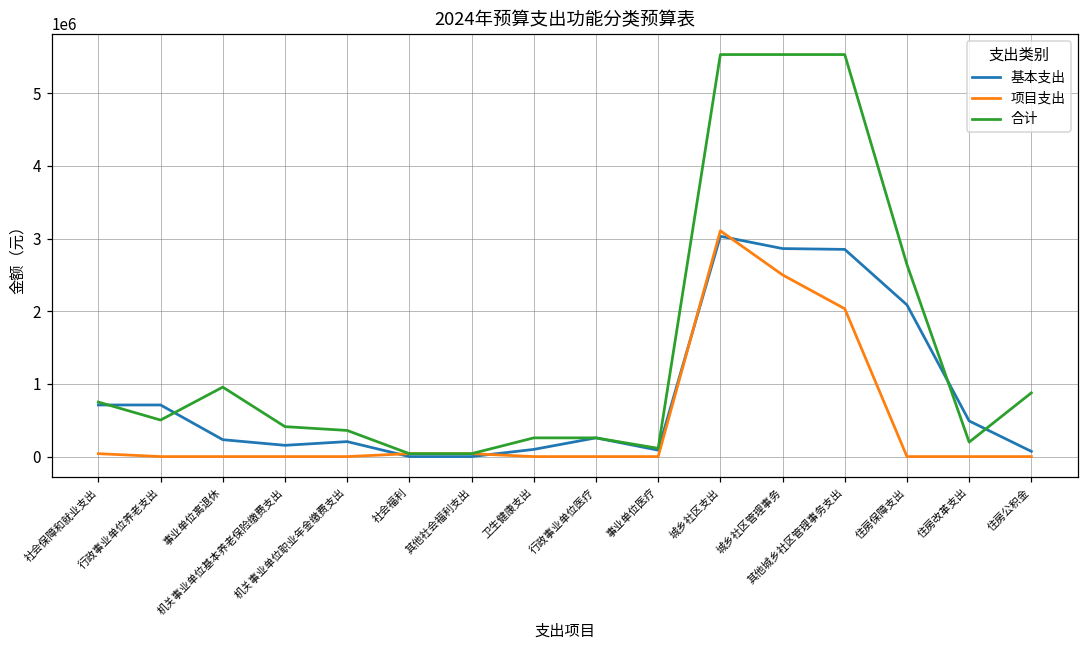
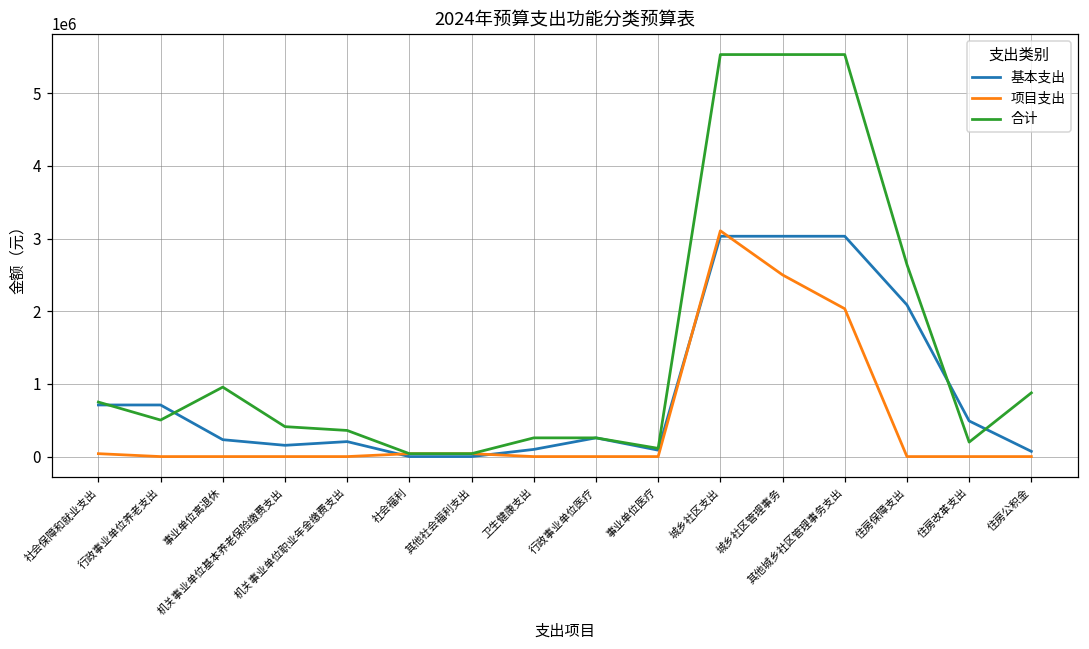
  {
    "基本支出": {
      "社会保障和就业支出": 700000,
      "行政事业单位养老支出": 700000,
      "事业单位离退休": 200000,
      "机关事业单位基本养老保险缴费支出": 200000,
      "机关事业单位职业年金缴费支出": 200000,
      "社会福利": 0,
      "其他社会福利支出": 0,
      "卫生健康支出": 100000,
      "城乡社区支出": 3000000,
-     "城乡社区管理事务": 2900000,
-     "其他城乡社区管理事务支出": 2900000,
+     "城乡社区管理事务": 3000000,
+     "其他城乡社区管理事务支出": 3000000,
      "住房保障支出": 2100000,
      "住房改革支出": 500000,
      "住房公积金": 100000
    },
    "项目支出": {
      "社会保障和就业支出": 0,
      "行政事业单位养老支出": 0,
      "事业单位离退休": 0,
      "机关事业单位基本养老保险缴费支出": 0,
      "机关事业单位职业年金缴费支出": 0,
      "卫生健康支出": 0,
      "行政事业单位医疗": 0,
      "事业单位医疗": 0,
      "城乡社区支出": 3100000,
      "城乡社区管理事务": 2500000,
      "其他城乡社区管理事务支出": 2000000,
      "住房保障支出": 0,
      "住房改革支出": 0,
      "住房公积金": 0
    },
    "合计": {
      "社会保障和就业支出": 800000,
      "行政事业单位养老支出": 500000,
      "事业单位离退休": 1000000,
      "机关事业单位基本养老保险缴费支出": 400000,
      "机关事业单位职业年金缴费支出": 400000,
      "卫生健康支出": 300000,
      "城乡社区支出": 5500000,
      "城乡社区管理事务": 5500000,
      "其他城乡社区管理事务支出": 5500000,
      "住房保障支出": 2600000,
      "住房改革支出": 200000,
      "住房公积金": 900000
    }
  }
